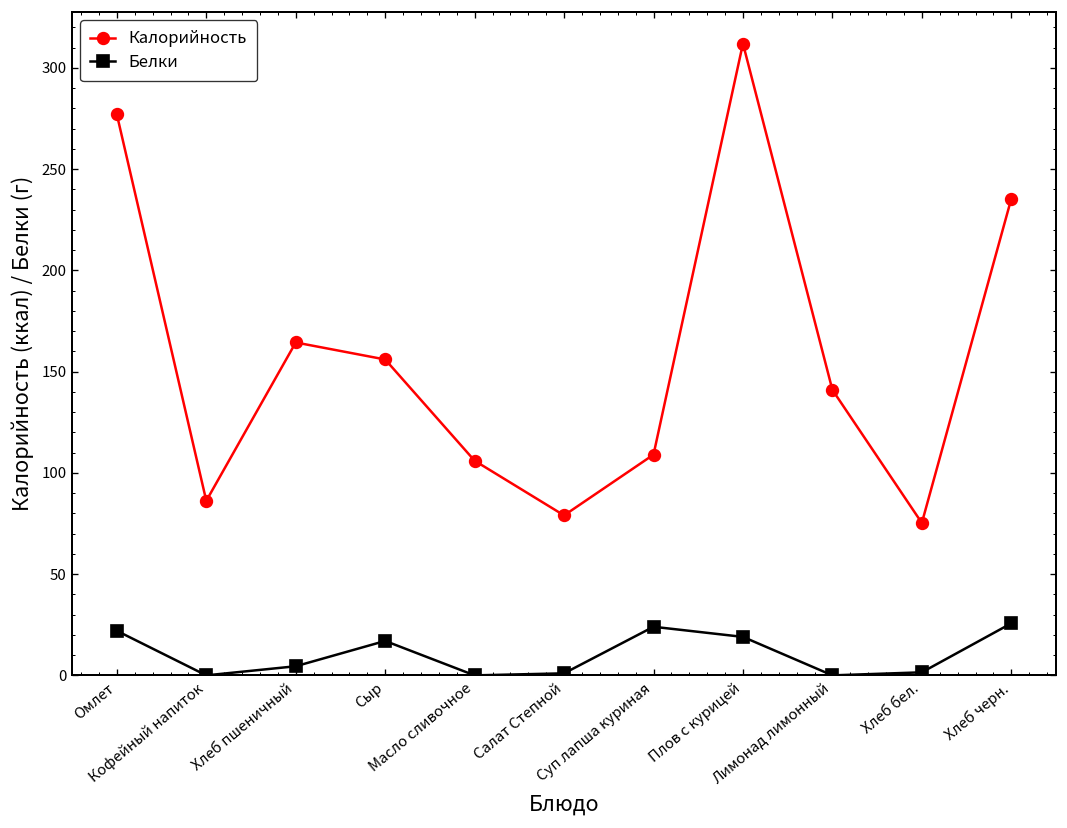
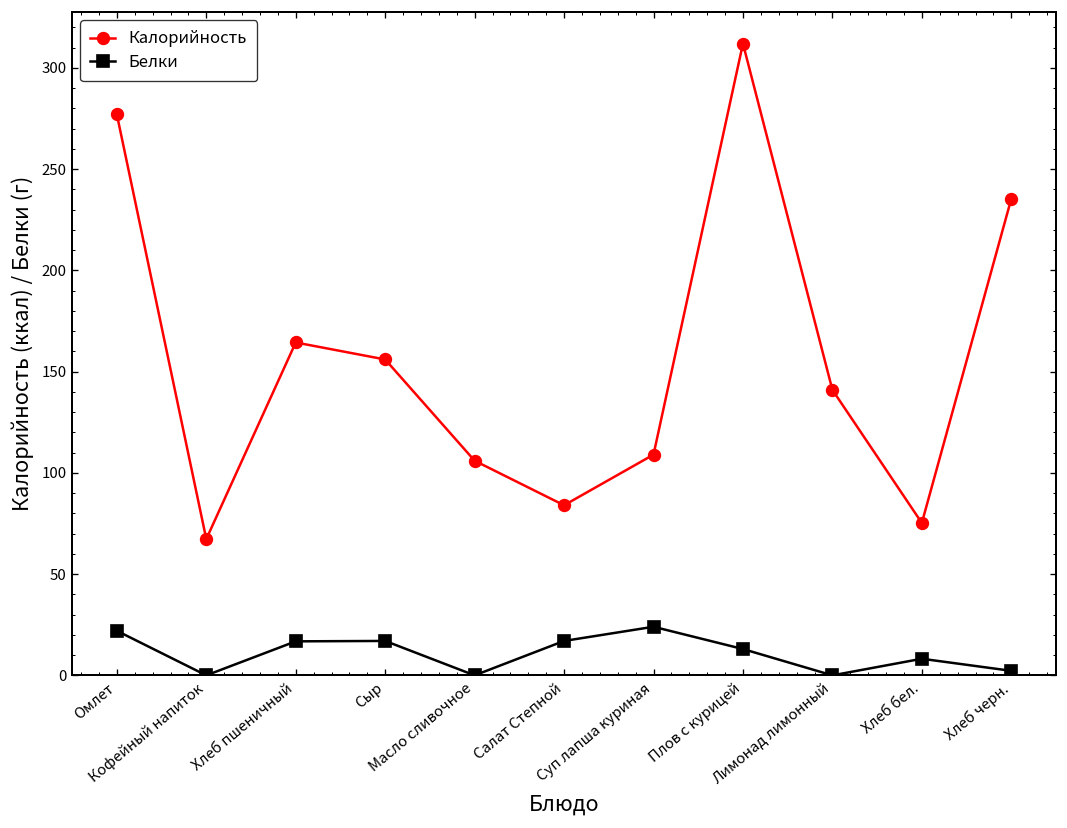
  {
    "Калорийность": {
      "Омлет": 277,
-     "Кофейный напиток": 86,
+     "Кофейный напиток": 67,
      "Хлеб пшеничный": 164,
      "Сыр": 156,
      "Масло сливочное": 106,
-     "Салат Степной": 79,
+     "Салат Степной": 84,
      "Суп лапша куриная": 109,
      "Плов с курицей": 312,
      "Лимонад лимонный": 141,
      "Хлеб бел.": 75,
      "Хлеб черн.": 235
    },
    "Белки": {
      "Омлет": 22,
      "Кофейный напиток": 0,
-     "Хлеб пшеничный": 5,
+     "Хлеб пшеничный": 17,
      "Сыр": 17,
      "Масло сливочное": 0,
-     "Салат Степной": 1,
+     "Салат Степной": 17,
      "Суп лапша куриная": 24,
-     "Плов с курицей": 19,
+     "Плов с курицей": 13,
      "Лимонад лимонный": 0,
-     "Хлеб бел.": 2,
-     "Хлеб черн.": 26
+     "Хлеб бел.": 8,
+     "Хлеб черн.": 2
    }
  }
